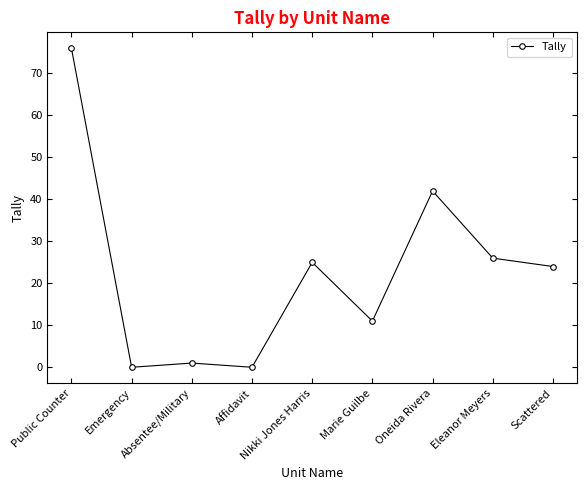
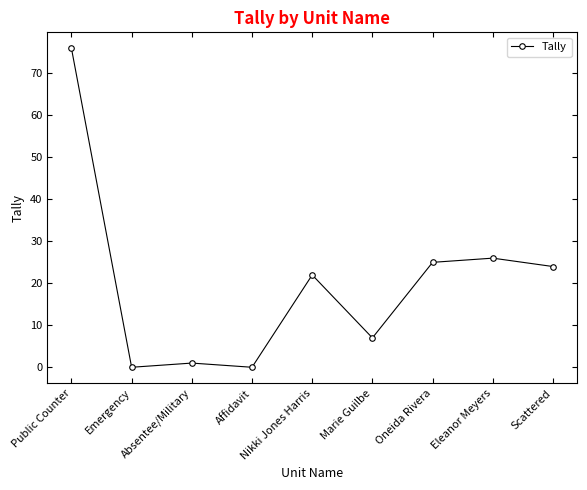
  {
    "Public Counter": 76,
    "Emergency": 0,
    "Absentee/Military": 1,
    "Affidavit": 0,
-   "Nikki Jones Harris": 25,
-   "Marie Guilbe": 11,
-   "Oneida Rivera": 42,
+   "Nikki Jones Harris": 22,
+   "Marie Guilbe": 7,
+   "Oneida Rivera": 25,
    "Eleanor Meyers": 26,
    "Scattered": 24
  }
